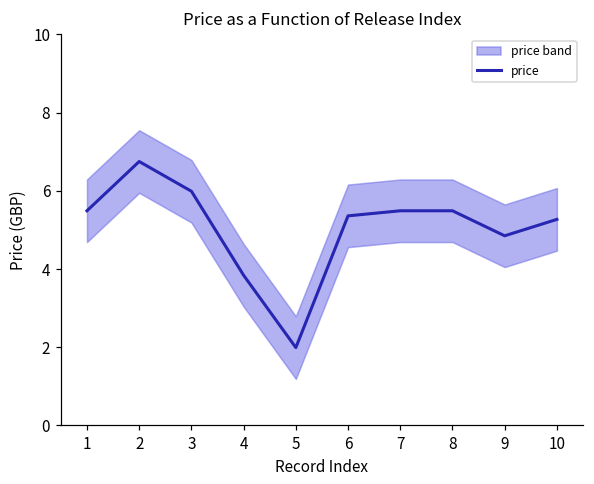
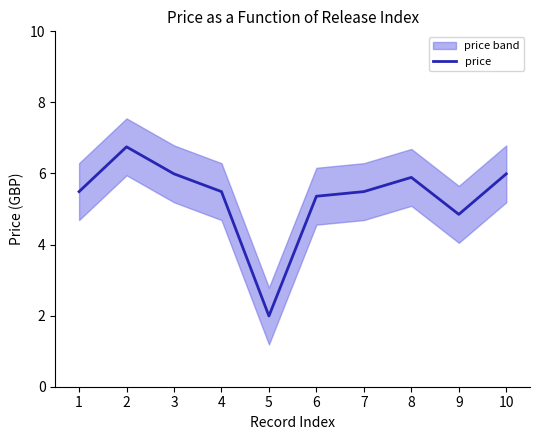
  {
    "price": {
      "1": 5.5,
      "2": 6.8,
      "3": 6.0,
-     "4": 3.8,
+     "4": 5.5,
      "5": 2.0,
      "6": 5.4,
      "7": 5.5,
-     "8": 5.5,
+     "8": 5.9,
      "9": 4.9,
-     "10": 5.3
+     "10": 6.0
    }
  }
